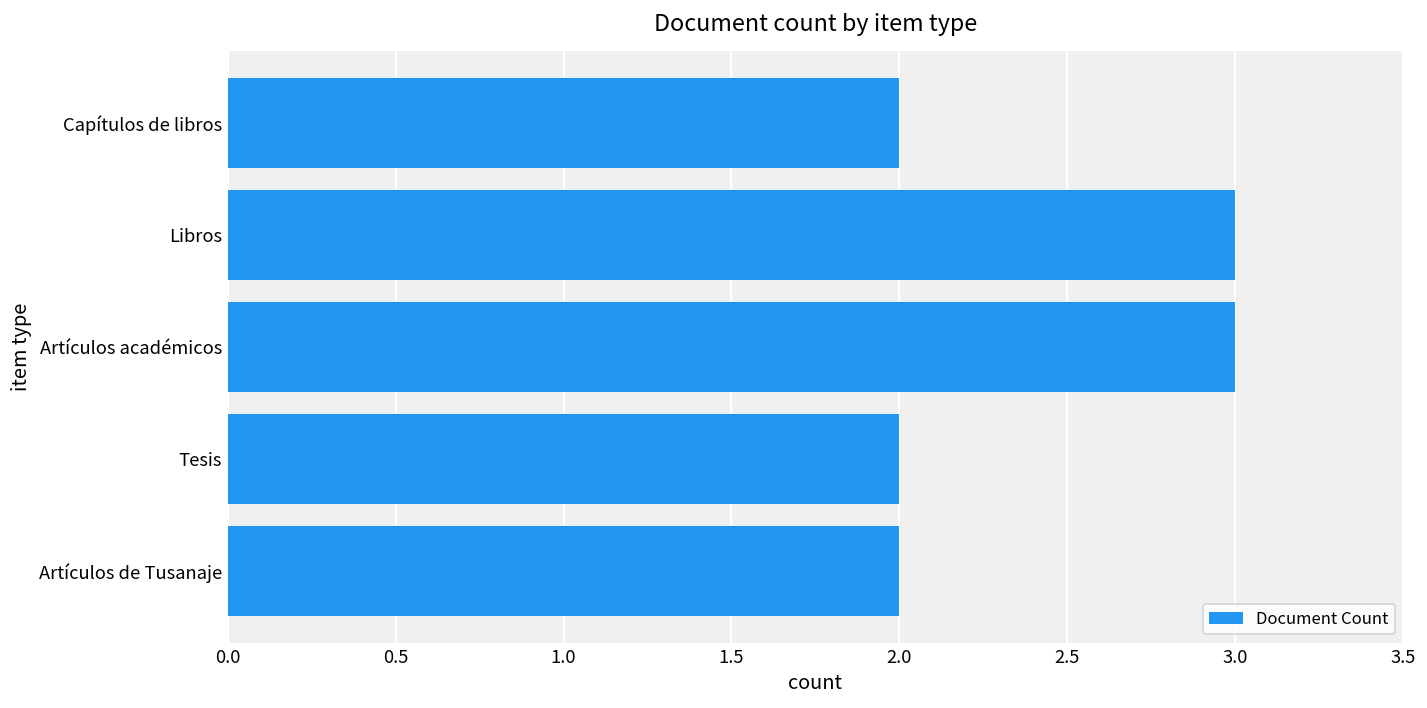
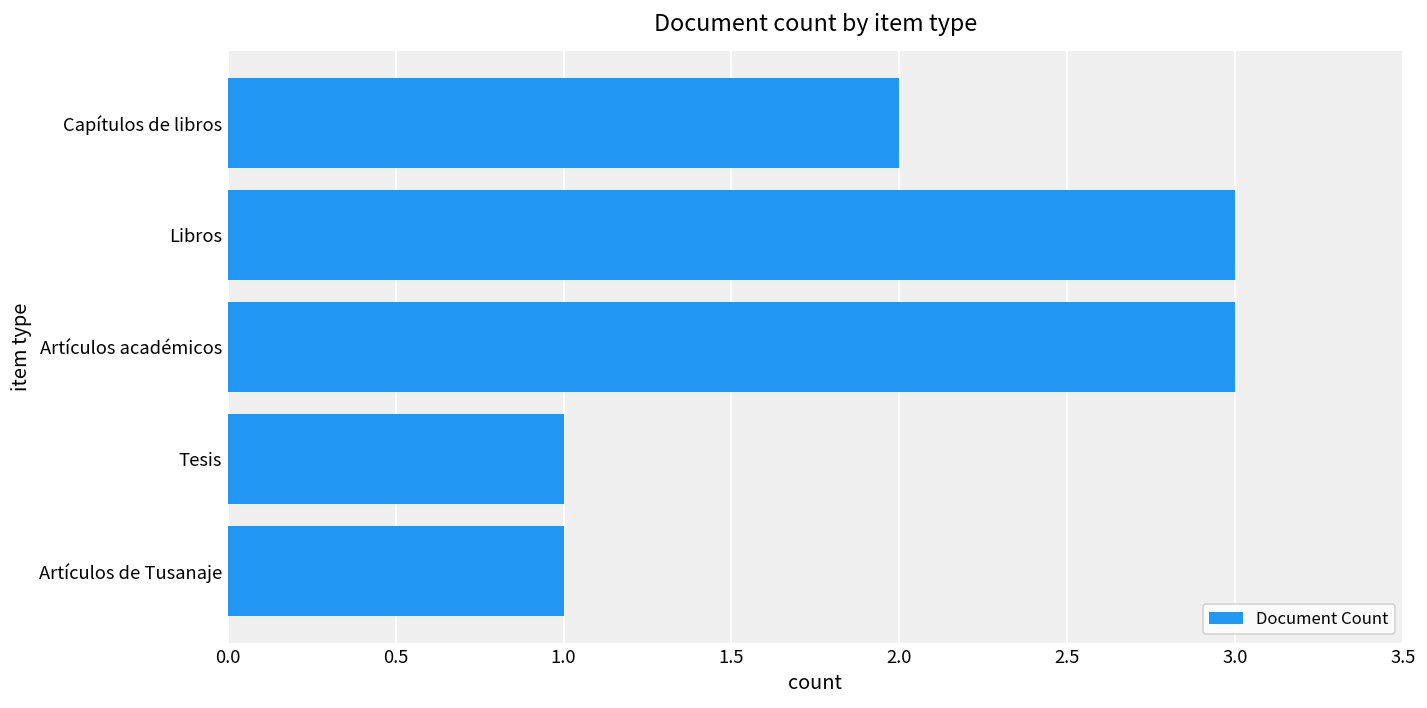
  {
    "Capítulos de libros": 2,
    "Libros": 3,
    "Artículos académicos": 3,
-   "Tesis": 2,
-   "Artículos de Tusanaje": 2
+   "Tesis": 1,
+   "Artículos de Tusanaje": 1
  }
